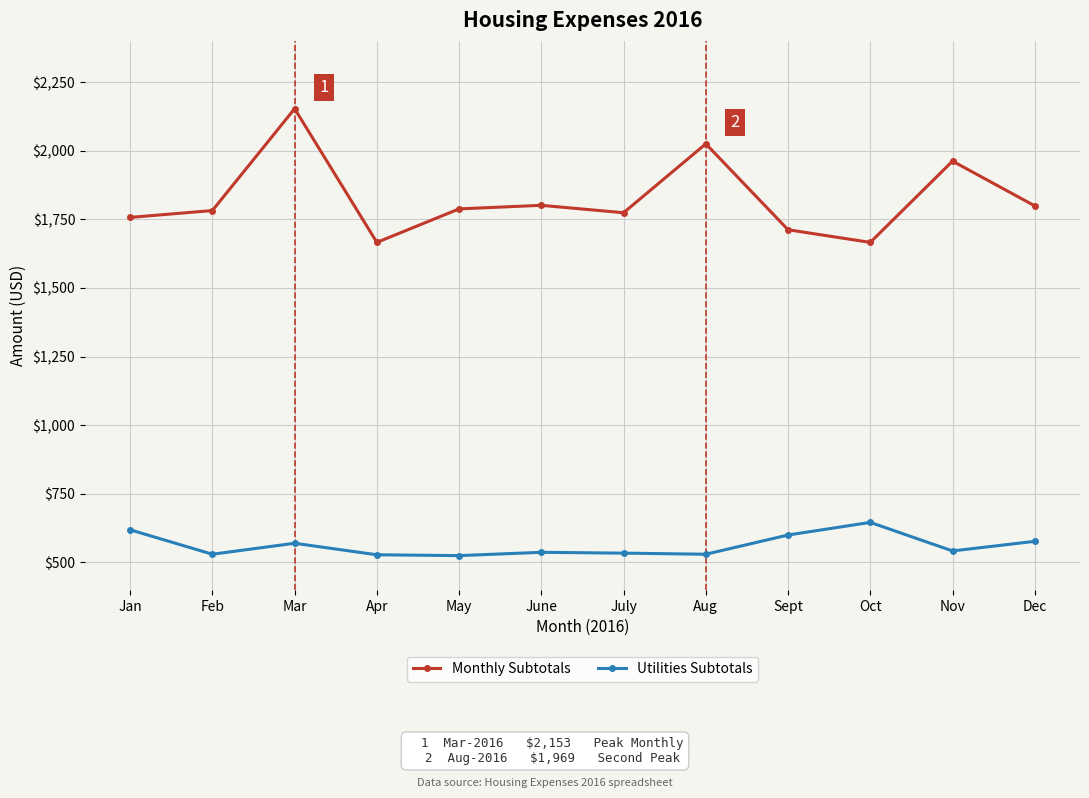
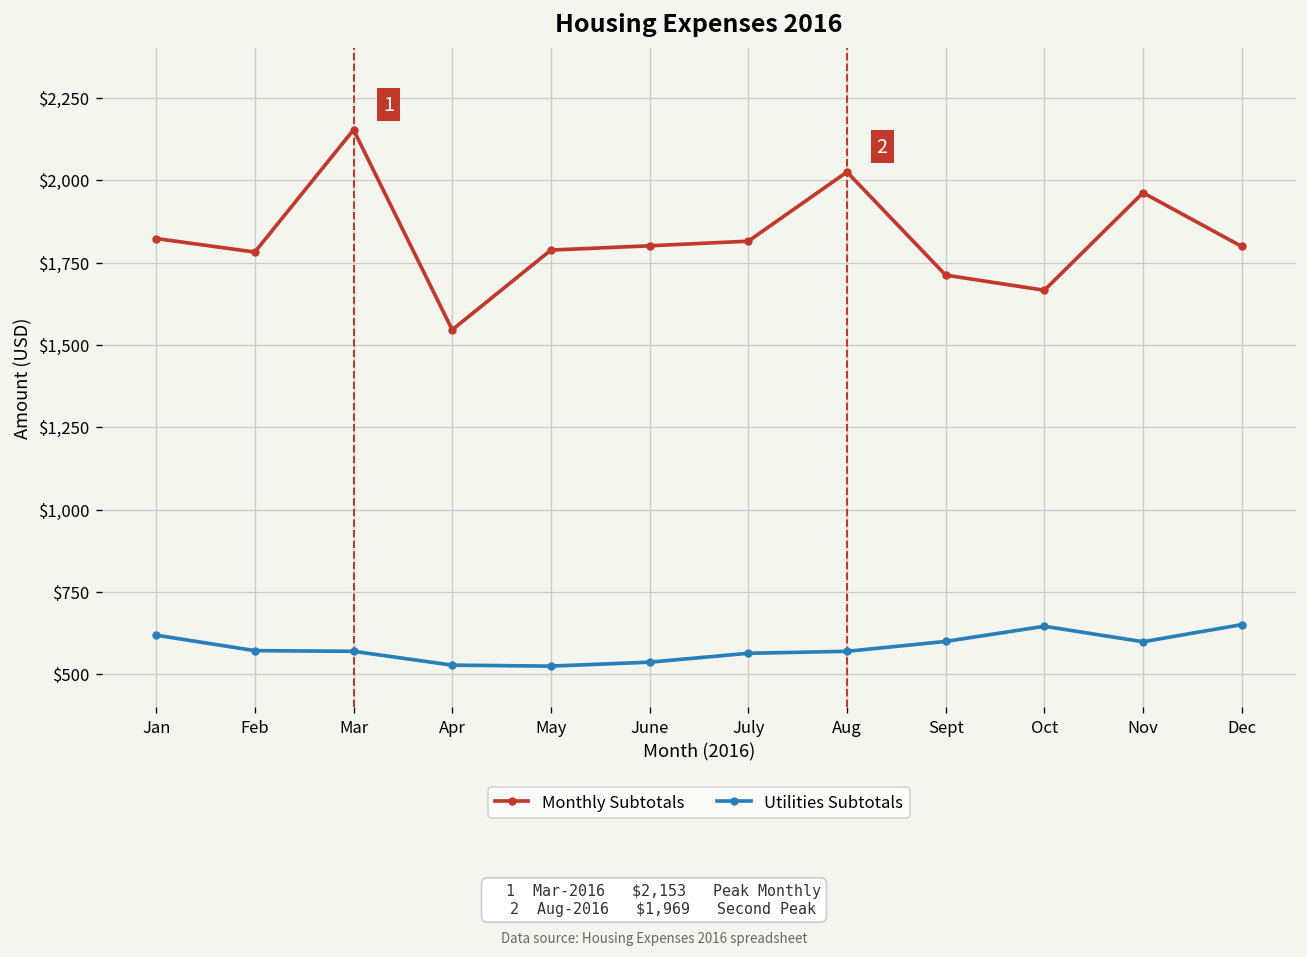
  {
    "Monthly Subtotals": {
-     "Jan": "$1,760",
+     "Jan": "$1,820",
      "Feb": "$1,780",
      "Mar": "$2,150",
-     "Apr": "$1,670",
+     "Apr": "$1,550",
      "May": "$1,790",
      "June": "$1,800",
-     "July": "$1,770",
+     "July": "$1,820",
      "Aug": "$2,030",
      "Sept": "$1,710",
      "Oct": "$1,670",
      "Nov": "$1,960",
      "Dec": "$1,800"
    },
    "Utilities Subtotals": {
      "Jan": "$620",
-     "Feb": "$530",
+     "Feb": "$570",
      "Mar": "$570",
      "Apr": "$530",
      "May": "$530",
      "June": "$540",
-     "July": "$530",
-     "Aug": "$530",
+     "July": "$560",
+     "Aug": "$570",
      "Sept": "$600",
      "Oct": "$650",
-     "Nov": "$540",
-     "Dec": "$580"
+     "Nov": "$600",
+     "Dec": "$650"
    }
  }
